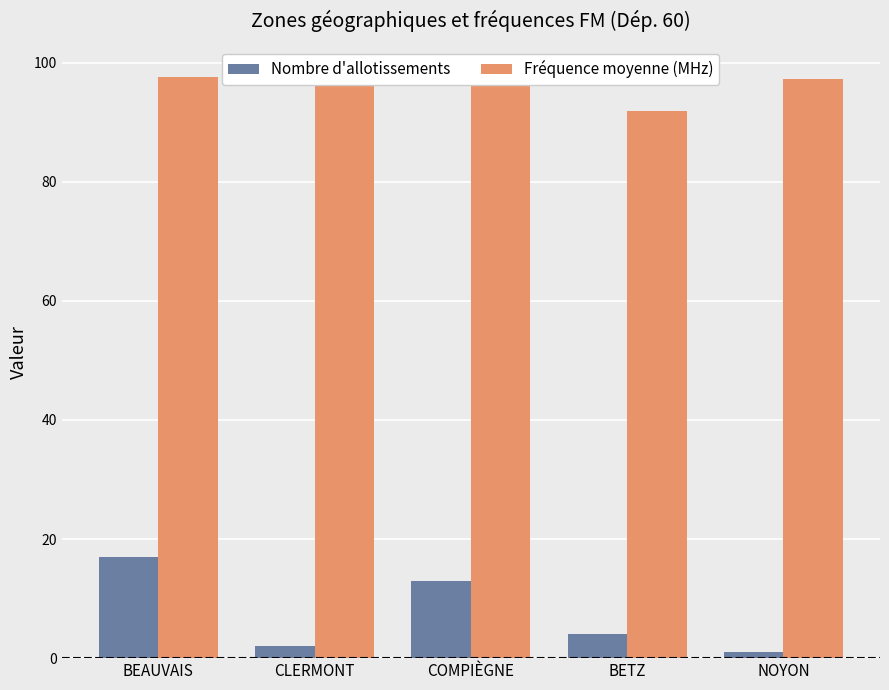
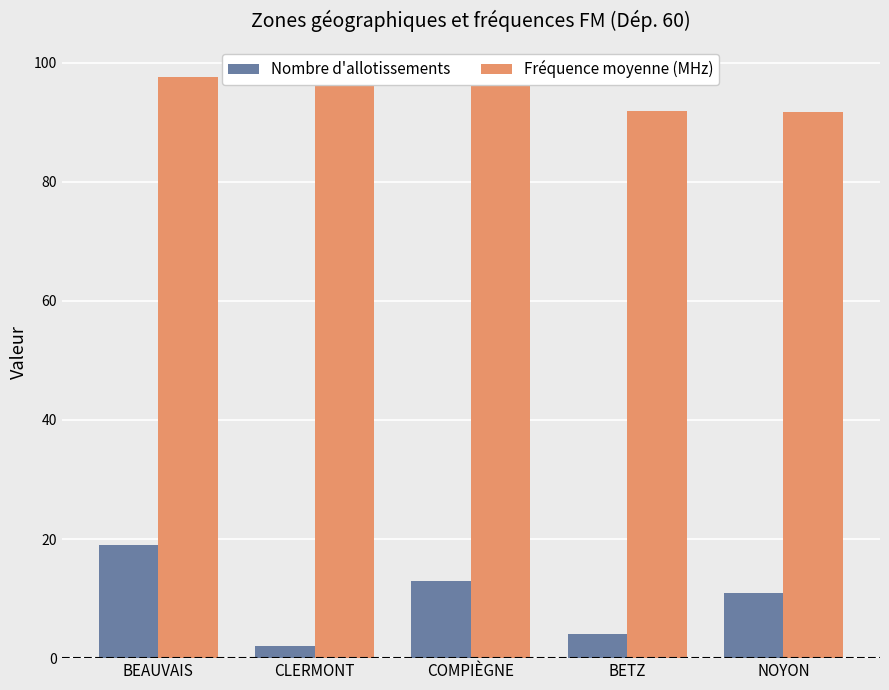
  {
    "Nombre d'allotissements": {
-     "BEAUVAIS": 17,
+     "BEAUVAIS": 19,
      "CLERMONT": 2,
      "COMPIÈGNE": 13,
      "BETZ": 4,
-     "NOYON": 1
+     "NOYON": 11
    },
    "Fréquence moyenne (MHz)": {
      "BEAUVAIS": 98,
      "COMPIÈGNE": 96,
      "BETZ": 92,
-     "NOYON": 97
+     "NOYON": 92
    }
  }
